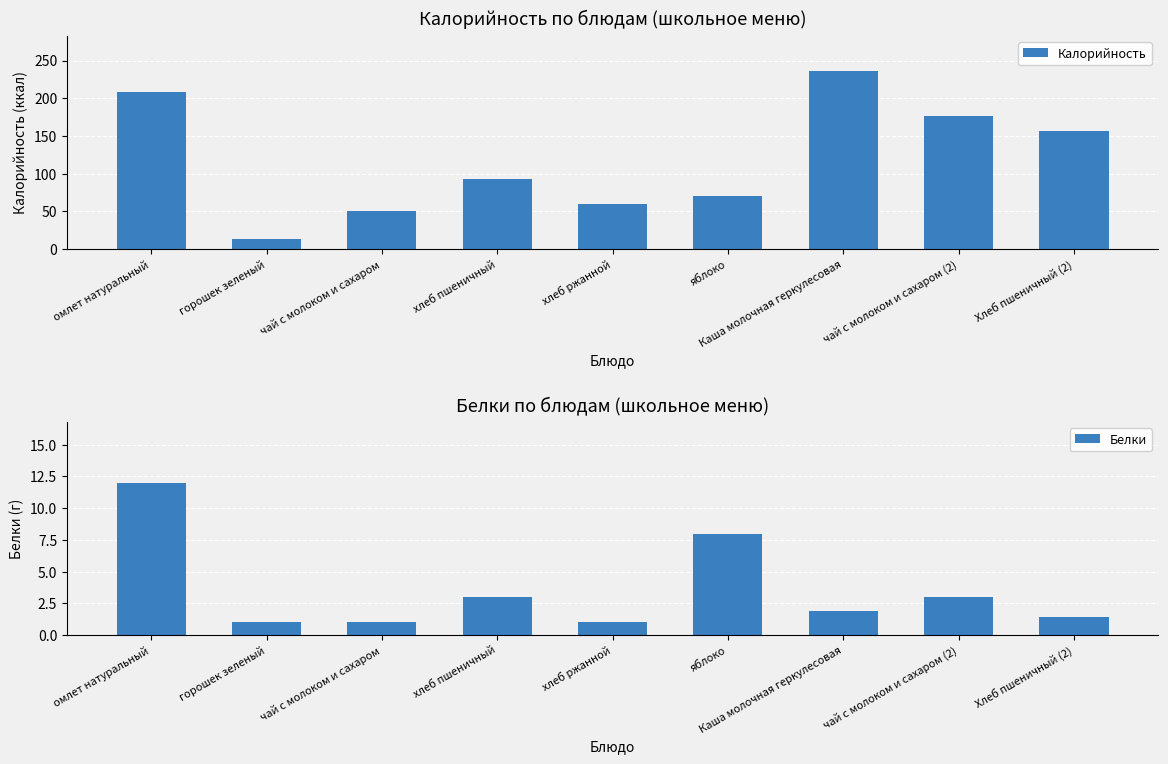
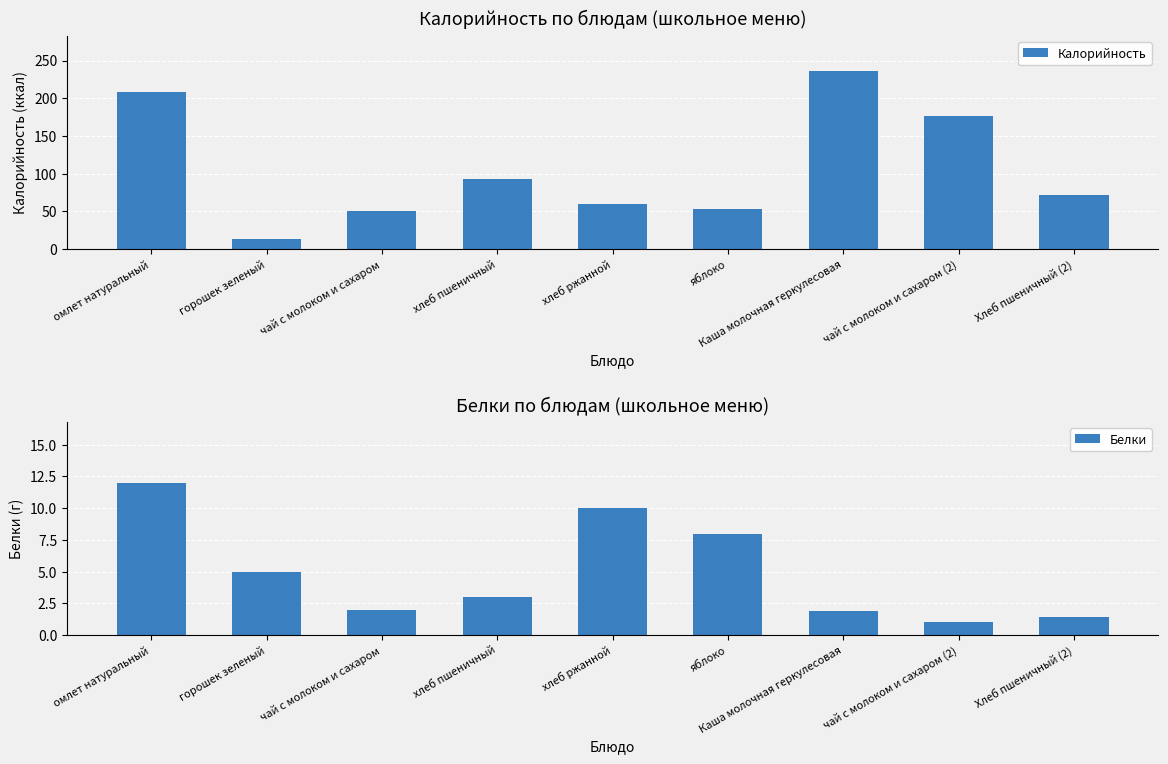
  {
    "Калорийность по блюдам (школьное меню)": {
      "омлет натуральный": 210,
      "горошек зеленый": 10,
      "чай с молоком и сахаром": 50,
      "хлеб пшеничный": 90,
      "хлеб ржанной": 60,
-     "яблоко": 70,
+     "яблоко": 50,
      "Каша молочная геркулесовая": 240,
      "чай с молоком и сахаром (2)": 180,
-     "Хлеб пшеничный (2)": 160
+     "Хлеб пшеничный (2)": 70
    },
    "Белки по блюдам (школьное меню)": {
      "омлет натуральный": 12,
-     "горошек зеленый": 1,
-     "чай с молоком и сахаром": 1,
+     "горошек зеленый": 5,
+     "чай с молоком и сахаром": 2,
      "хлеб пшеничный": 3,
-     "хлеб ржанной": 1,
+     "хлеб ржанной": 10,
      "яблоко": 8,
      "Каша молочная геркулесовая": 2,
-     "чай с молоком и сахаром (2)": 3,
+     "чай с молоком и сахаром (2)": 1,
      "Хлеб пшеничный (2)": 1.4
    }
  }
